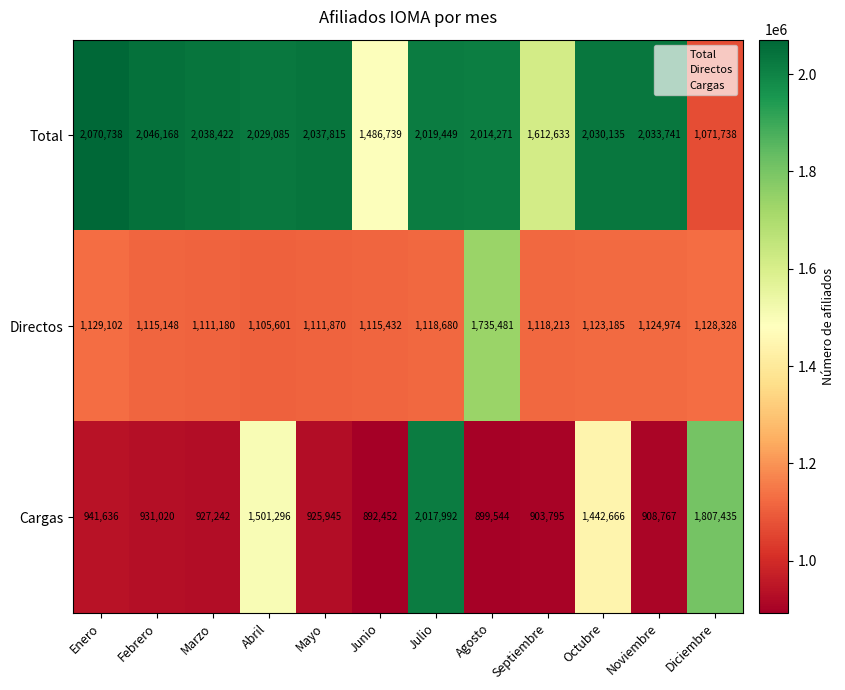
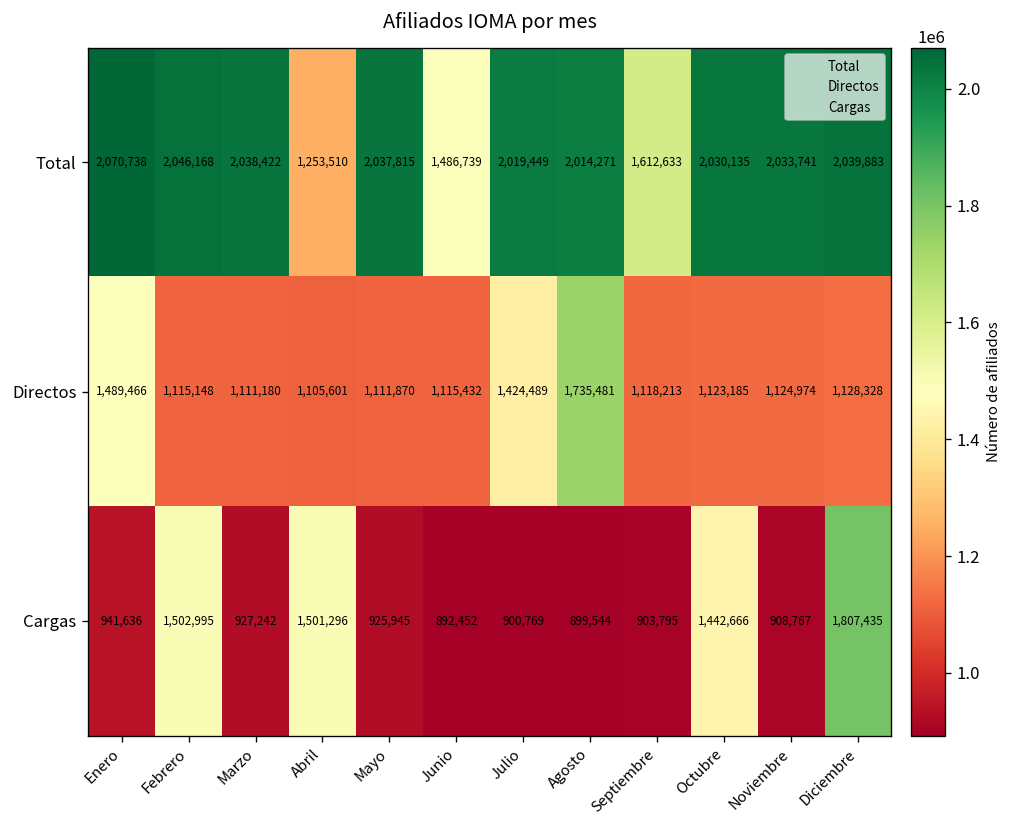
  {
    "Total": {
      "Enero": "2,070,738",
      "Febrero": "2,046,168",
      "Marzo": "2,038,422",
-     "Abril": "2,029,085",
+     "Abril": "1,253,510",
      "Mayo": "2,037,815",
      "Junio": "1,486,739",
      "Julio": "2,019,449",
      "Agosto": "2,014,271",
      "Septiembre": "1,612,633",
      "Octubre": "2,030,135",
      "Noviembre": "2,033,741",
-     "Diciembre": "1,071,738"
+     "Diciembre": "2,039,883"
    },
    "Directos": {
-     "Enero": "1,129,102",
+     "Enero": "1,489,466",
      "Febrero": "1,115,148",
      "Marzo": "1,111,180",
      "Abril": "1,105,601",
      "Mayo": "1,111,870",
      "Junio": "1,115,432",
-     "Julio": "1,118,680",
+     "Julio": "1,424,489",
      "Agosto": "1,735,481",
      "Septiembre": "1,118,213",
      "Octubre": "1,123,185",
      "Noviembre": "1,124,974",
      "Diciembre": "1,128,328"
    },
    "Cargas": {
      "Enero": "941,636",
-     "Febrero": "931,020",
+     "Febrero": "1,502,995",
      "Marzo": "927,242",
      "Abril": "1,501,296",
      "Mayo": "925,945",
      "Junio": "892,452",
-     "Julio": "2,017,992",
+     "Julio": "900,769",
      "Agosto": "899,544",
      "Septiembre": "903,795",
      "Octubre": "1,442,666",
      "Noviembre": "908,767",
      "Diciembre": "1,807,435"
    }
  }
